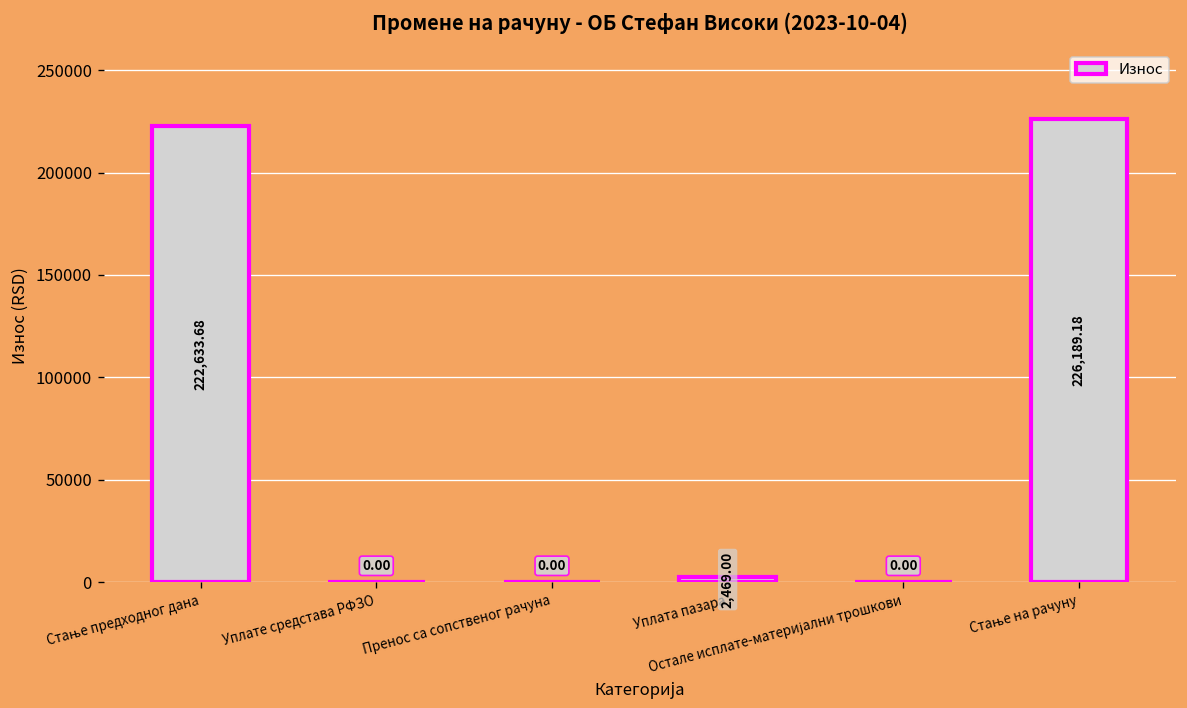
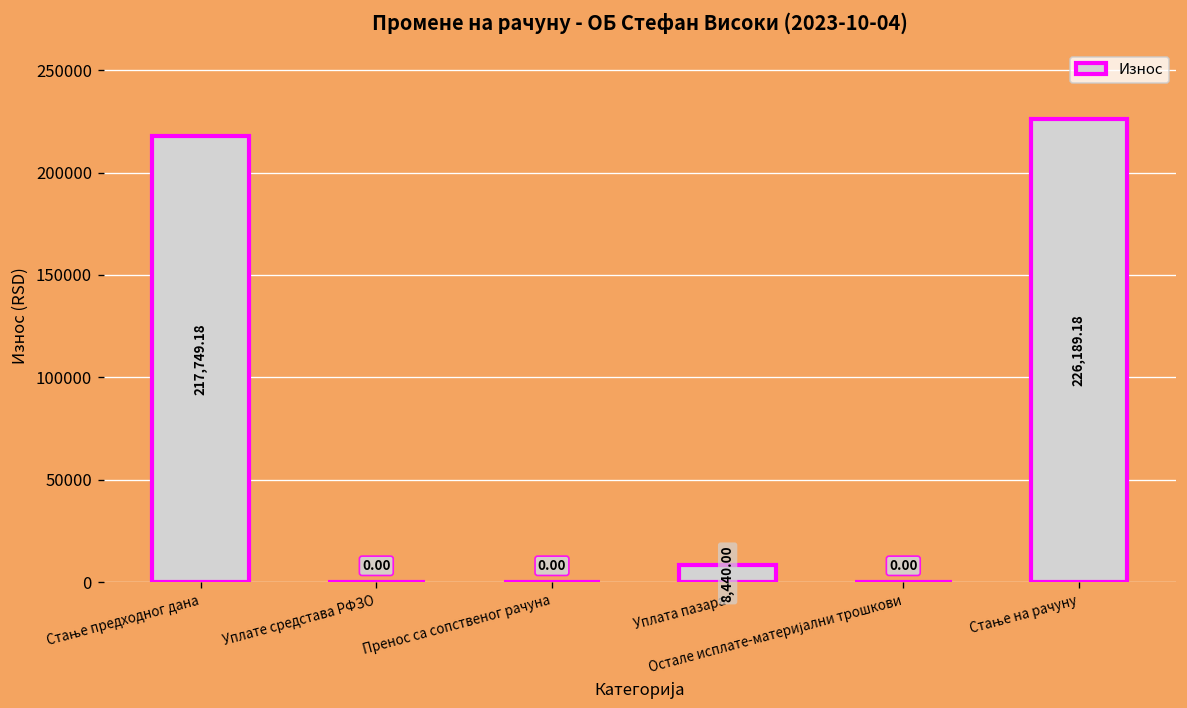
  {
-   "Стање предходног дана": "222,633.68",
-   "Уплата пазара": "2,469.00"
+   "Стање предходног дана": "217,749.18",
+   "Уплата пазара": "8,440.00"
  }
